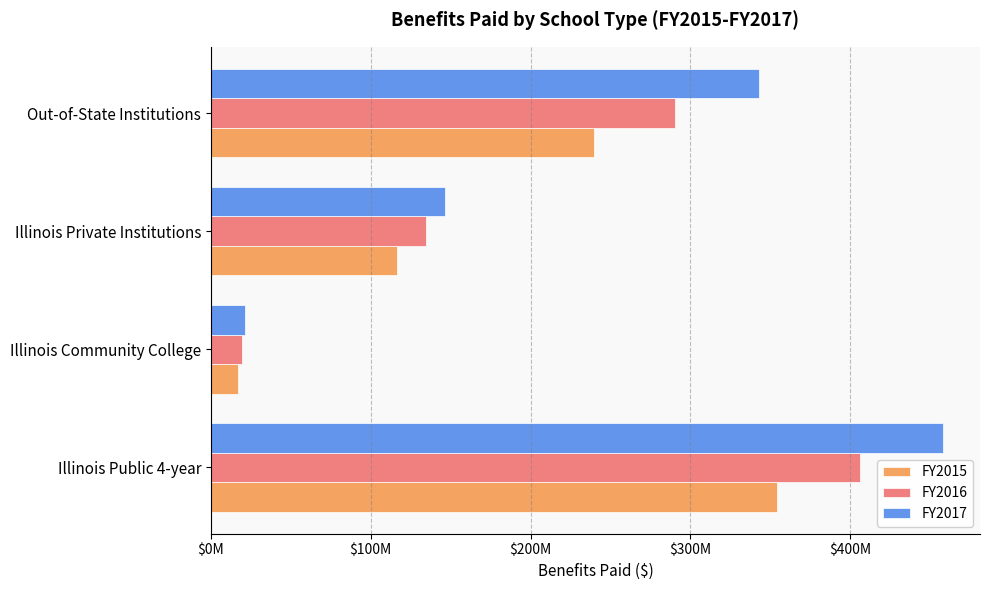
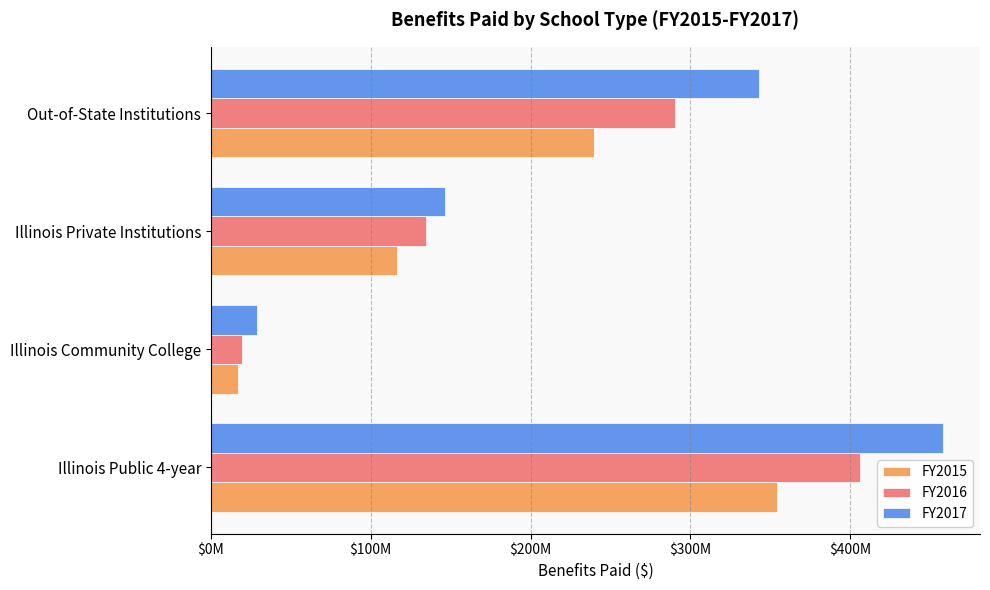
  {
    "FY2017": {
      "Out-of-State Institutions": "$343000000",
      "Illinois Private Institutions": "$147000000",
-     "Illinois Community College": "$22000000",
+     "Illinois Community College": "$29000000",
      "Illinois Public 4-year": "$458000000"
    }
  }
